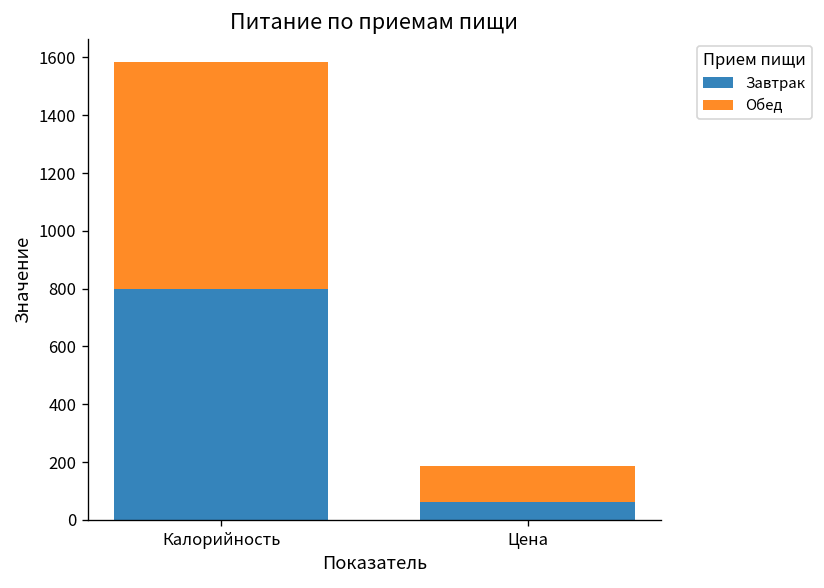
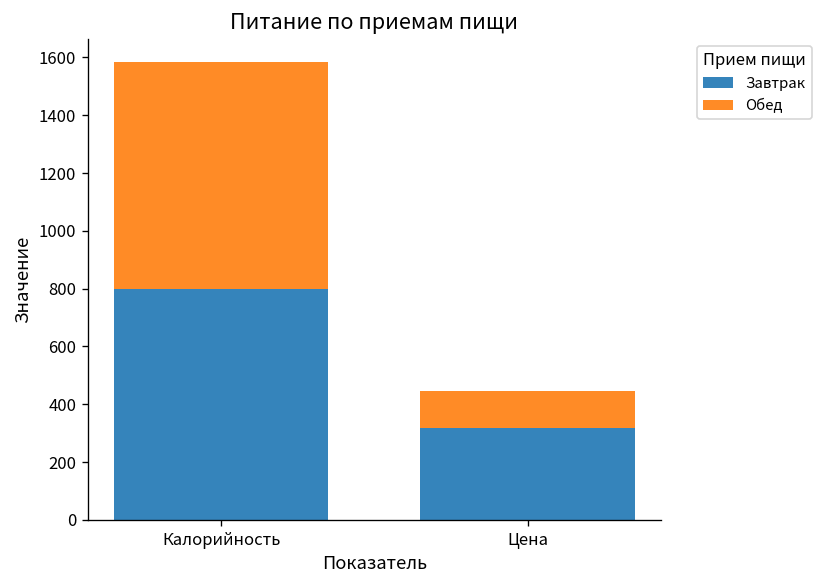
  {
    "Завтрак": {
      "Калорийность": 800,
-     "Цена": 60
+     "Цена": 320
    },
    "Обед": {
      "Калорийность": 790,
      "Цена": 130
    }
  }
